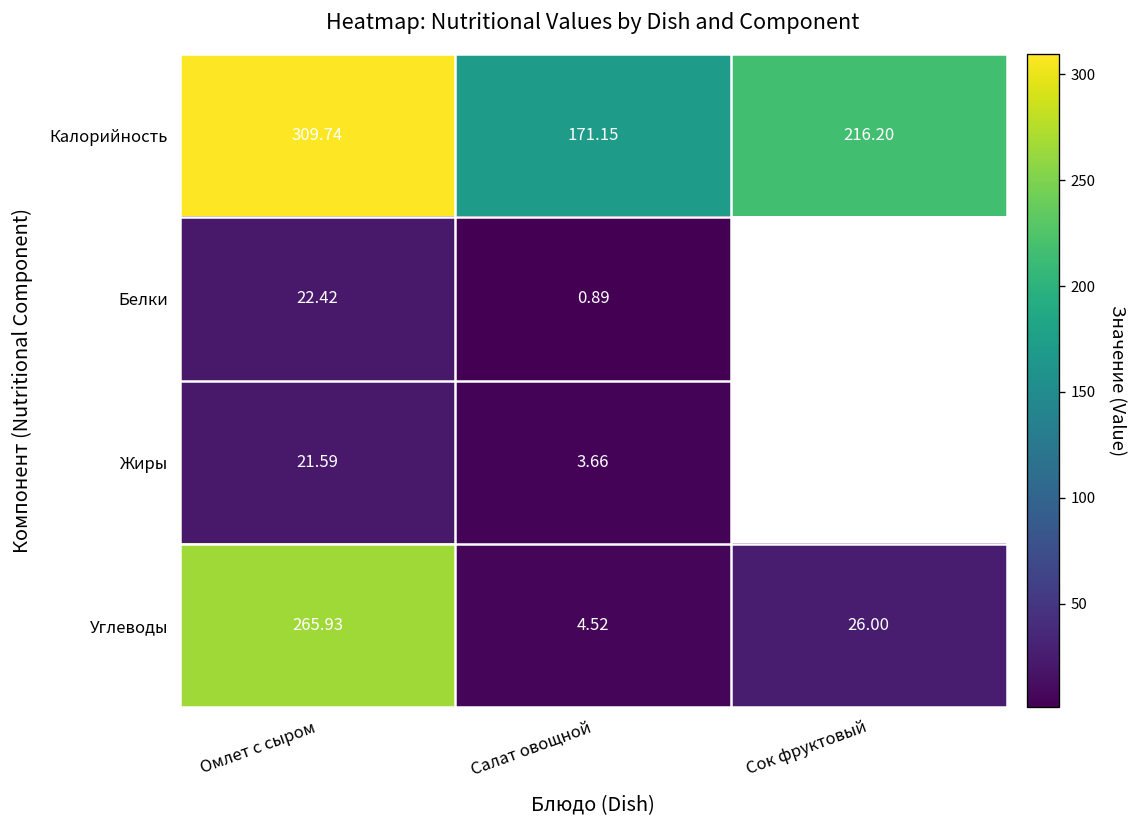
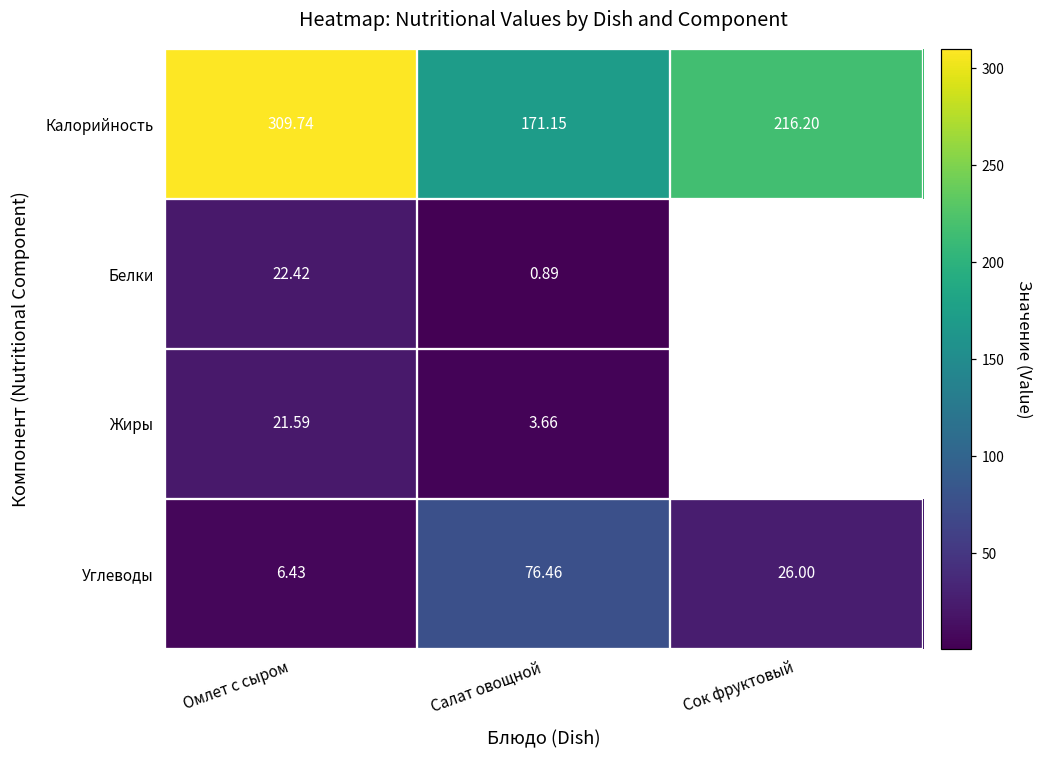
  {
    "Калорийность": {
      "Омлет с сыром": 309.74,
      "Салат овощной": 171.15,
      "Сок фруктовый": 216.20
    },
    "Белки": {
      "Омлет с сыром": 22.42,
      "Салат овощной": 0.89
    },
    "Жиры": {
      "Омлет с сыром": 21.59,
      "Салат овощной": 3.66
    },
    "Углеводы": {
-     "Омлет с сыром": 265.93,
-     "Салат овощной": 4.52,
+     "Омлет с сыром": 6.43,
+     "Салат овощной": 76.46,
      "Сок фруктовый": 26.00
    }
  }
